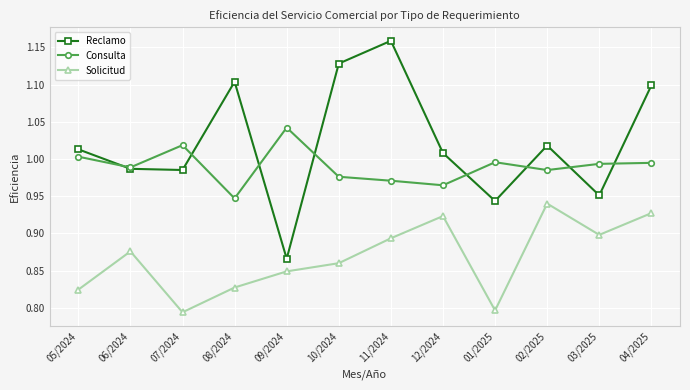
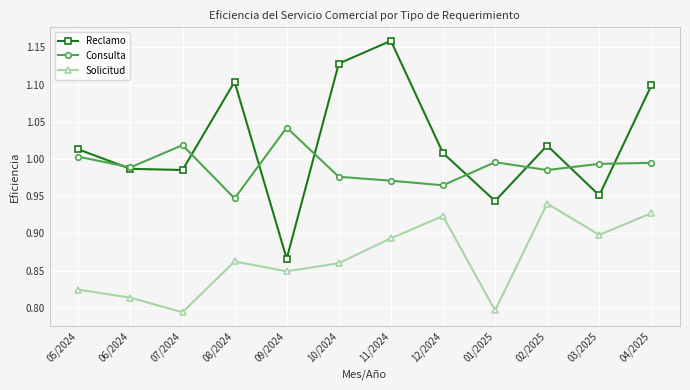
  {
    "Reclamo": {
      "05/2024": 1.01,
      "07/2024": 0.99,
      "08/2024": 1.10,
      "09/2024": 0.87,
      "10/2024": 1.13,
      "11/2024": 1.16,
      "12/2024": 1.01,
      "01/2025": 0.94,
      "02/2025": 1.02,
      "03/2025": 0.95,
      "04/2025": 1.10
    },
    "Consulta": {
      "05/2024": 1.00,
      "07/2024": 1.02,
      "08/2024": 0.95,
      "09/2024": 1.04,
      "10/2024": 0.98,
      "11/2024": 0.97,
      "12/2024": 0.96,
      "01/2025": 1.00,
      "02/2025": 0.99,
      "03/2025": 0.99,
      "04/2025": 0.99
    },
    "Solicitud": {
      "05/2024": 0.82,
-     "06/2024": 0.88,
+     "06/2024": 0.81,
      "07/2024": 0.79,
-     "08/2024": 0.83,
+     "08/2024": 0.86,
      "09/2024": 0.85,
      "10/2024": 0.86,
      "11/2024": 0.89,
      "12/2024": 0.92,
      "01/2025": 0.80,
      "02/2025": 0.94,
      "03/2025": 0.90,
      "04/2025": 0.93
    }
  }
